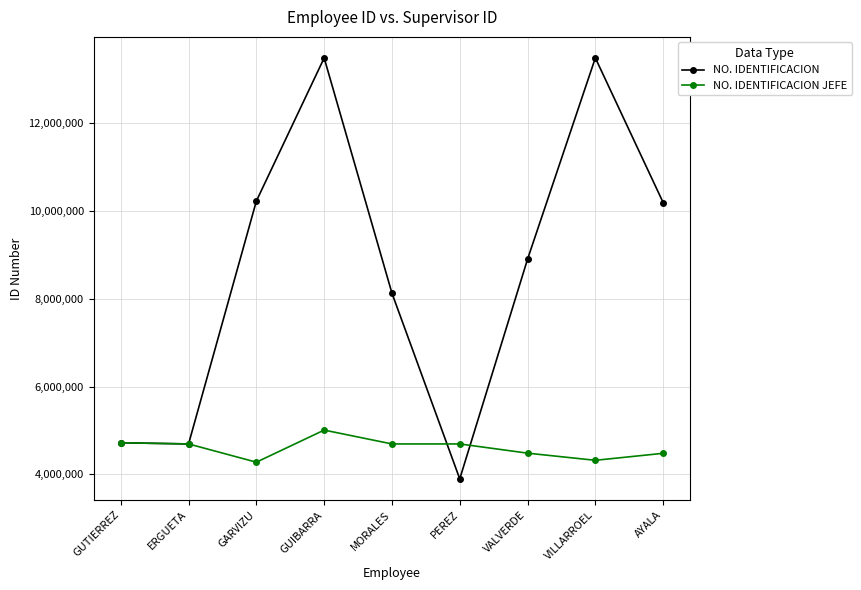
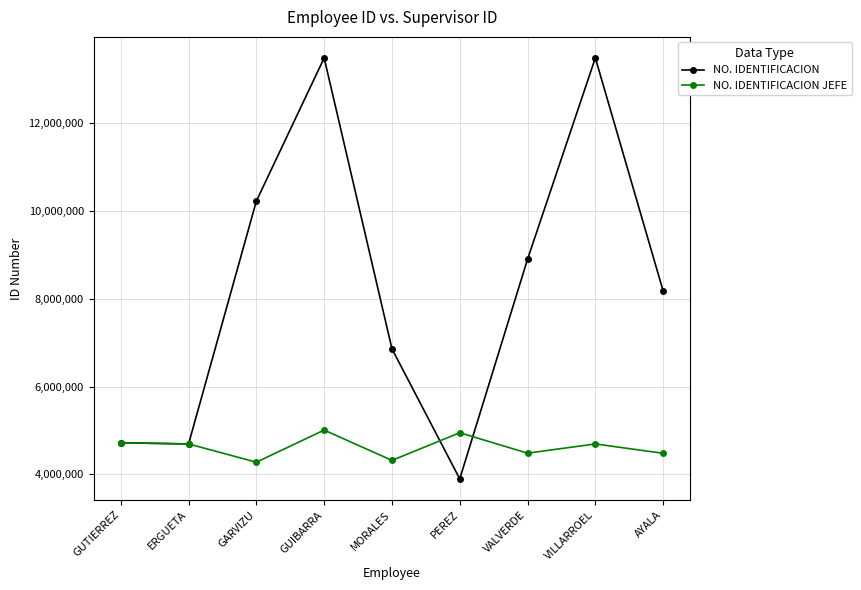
  {
    "NO. IDENTIFICACION": {
      "GARVIZU": "10,200,000",
      "GUIBARRA": "13,500,000",
-     "MORALES": "8,100,000",
+     "MORALES": "6,900,000",
      "PEREZ": "3,900,000",
      "VALVERDE": "8,900,000",
      "VILLARROEL": "13,500,000",
-     "AYALA": "10,200,000"
+     "AYALA": "8,200,000"
    },
    "NO. IDENTIFICACION JEFE": {
      "GARVIZU": "4,300,000",
      "GUIBARRA": "5,000,000",
-     "MORALES": "4,700,000",
-     "PEREZ": "4,700,000",
+     "MORALES": "4,300,000",
+     "PEREZ": "4,900,000",
      "VALVERDE": "4,500,000",
-     "VILLARROEL": "4,300,000",
+     "VILLARROEL": "4,700,000",
      "AYALA": "4,500,000"
    }
  }
